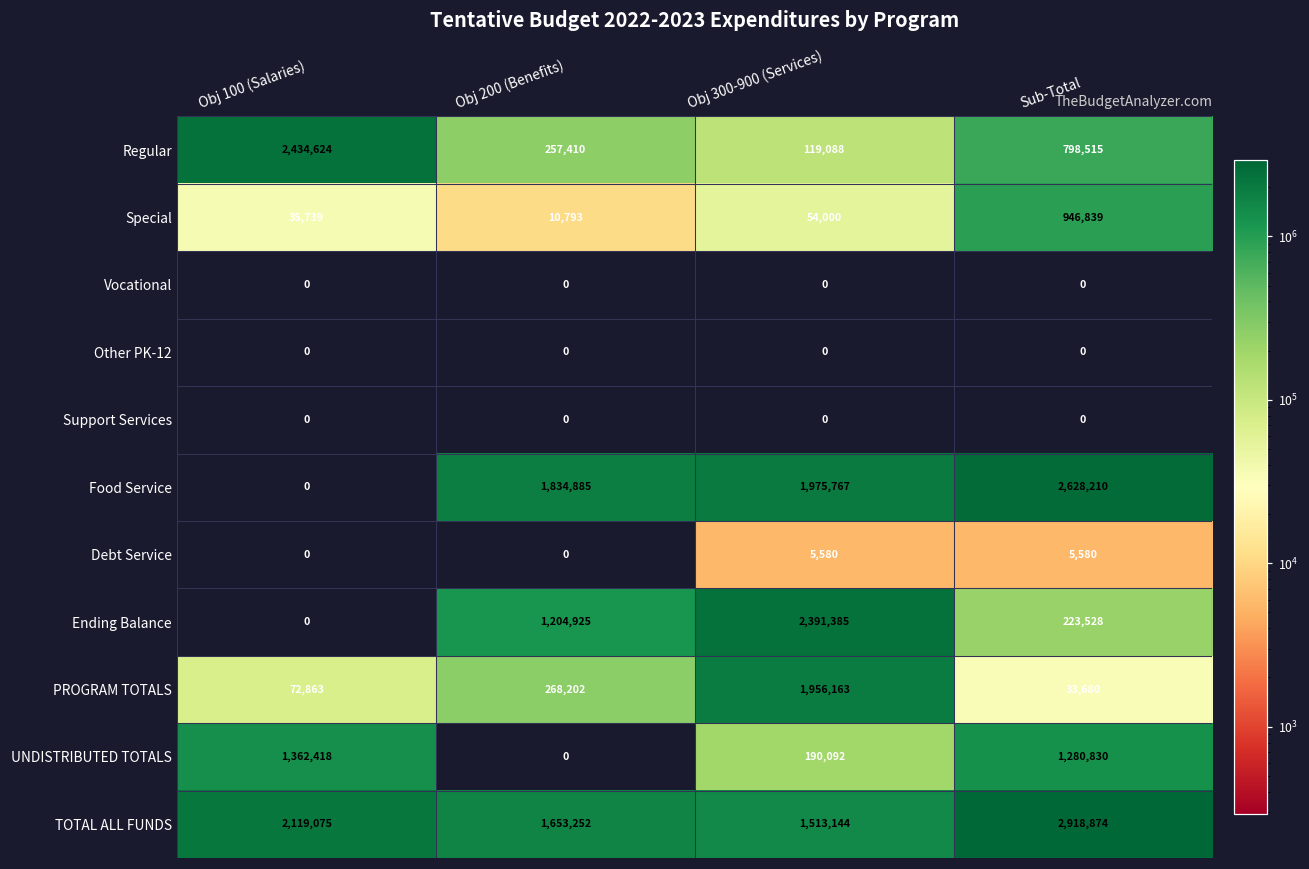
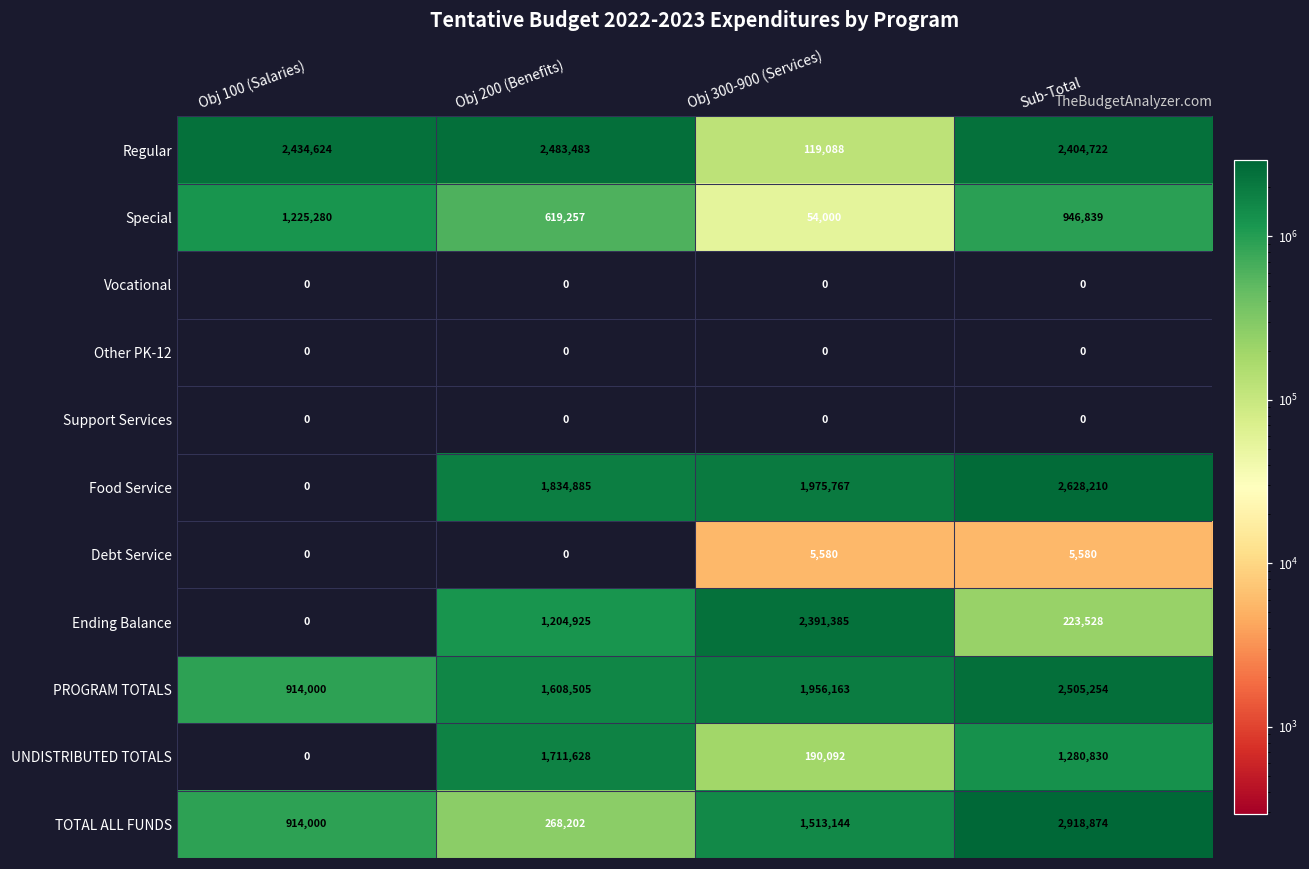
  {
    "Regular": {
      "Obj 100 (Salaries)": "2,434,624",
-     "Obj 200 (Benefits)": "257,410",
+     "Obj 200 (Benefits)": "2,483,483",
      "Obj 300-900 (Services)": "119,088",
-     "Sub-Total": "798,515"
+     "Sub-Total": "2,404,722"
    },
    "Special": {
-     "Obj 100 (Salaries)": "35,739",
-     "Obj 200 (Benefits)": "10,793",
+     "Obj 100 (Salaries)": "1,225,280",
+     "Obj 200 (Benefits)": "619,257",
      "Obj 300-900 (Services)": "54,000",
      "Sub-Total": "946,839"
    },
    "Vocational": {
      "Obj 100 (Salaries)": "0",
      "Obj 200 (Benefits)": "0",
      "Obj 300-900 (Services)": "0",
      "Sub-Total": "0"
    },
    "Other PK-12": {
      "Obj 100 (Salaries)": "0",
      "Obj 200 (Benefits)": "0",
      "Obj 300-900 (Services)": "0",
      "Sub-Total": "0"
    },
    "Support Services": {
      "Obj 100 (Salaries)": "0",
      "Obj 200 (Benefits)": "0",
      "Obj 300-900 (Services)": "0",
      "Sub-Total": "0"
    },
    "Food Service": {
      "Obj 100 (Salaries)": "0",
      "Obj 200 (Benefits)": "1,834,885",
      "Obj 300-900 (Services)": "1,975,767",
      "Sub-Total": "2,628,210"
    },
    "Debt Service": {
      "Obj 100 (Salaries)": "0",
      "Obj 200 (Benefits)": "0",
      "Obj 300-900 (Services)": "5,580",
      "Sub-Total": "5,580"
    },
    "Ending Balance": {
      "Obj 100 (Salaries)": "0",
      "Obj 200 (Benefits)": "1,204,925",
      "Obj 300-900 (Services)": "2,391,385",
      "Sub-Total": "223,528"
    },
    "PROGRAM TOTALS": {
-     "Obj 100 (Salaries)": "72,863",
-     "Obj 200 (Benefits)": "268,202",
+     "Obj 100 (Salaries)": "914,000",
+     "Obj 200 (Benefits)": "1,608,505",
      "Obj 300-900 (Services)": "1,956,163",
-     "Sub-Total": "33,680"
+     "Sub-Total": "2,505,254"
    },
    "UNDISTRIBUTED TOTALS": {
-     "Obj 100 (Salaries)": "1,362,418",
-     "Obj 200 (Benefits)": "0",
+     "Obj 100 (Salaries)": "0",
+     "Obj 200 (Benefits)": "1,711,628",
      "Obj 300-900 (Services)": "190,092",
      "Sub-Total": "1,280,830"
    },
    "TOTAL ALL FUNDS": {
-     "Obj 100 (Salaries)": "2,119,075",
-     "Obj 200 (Benefits)": "1,653,252",
+     "Obj 100 (Salaries)": "914,000",
+     "Obj 200 (Benefits)": "268,202",
      "Obj 300-900 (Services)": "1,513,144",
      "Sub-Total": "2,918,874"
    }
  }
